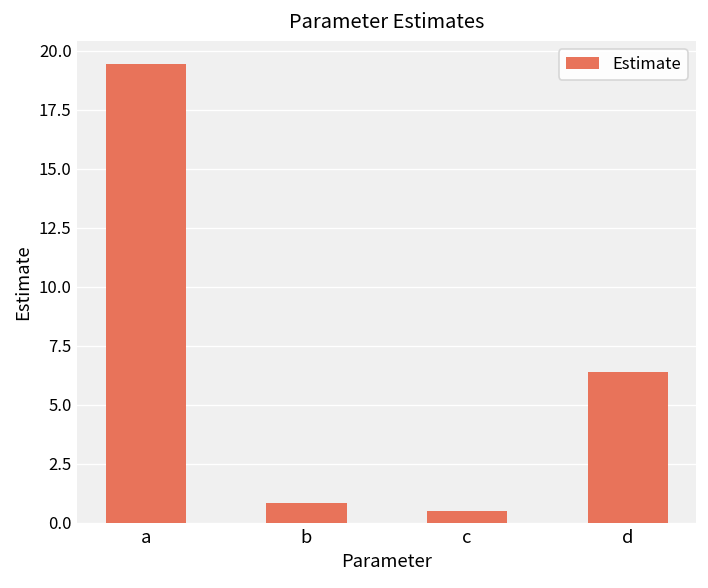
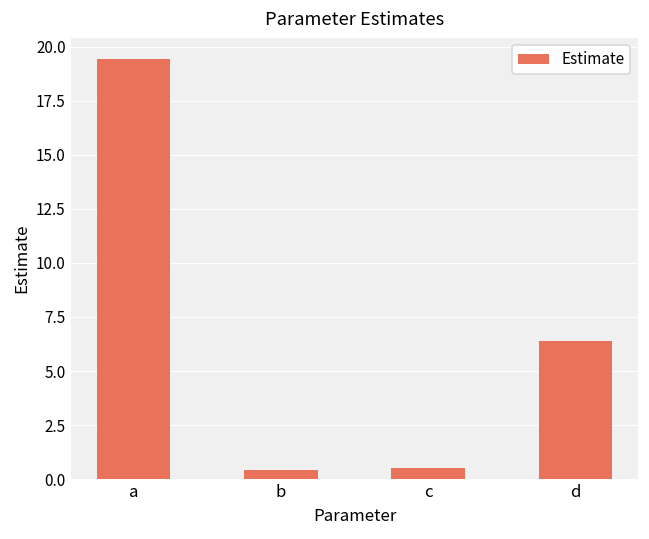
  {
    "a": 19.4,
-   "b": 0.8,
+   "b": 0.4,
    "c": 0.5,
    "d": 6.4
  }
